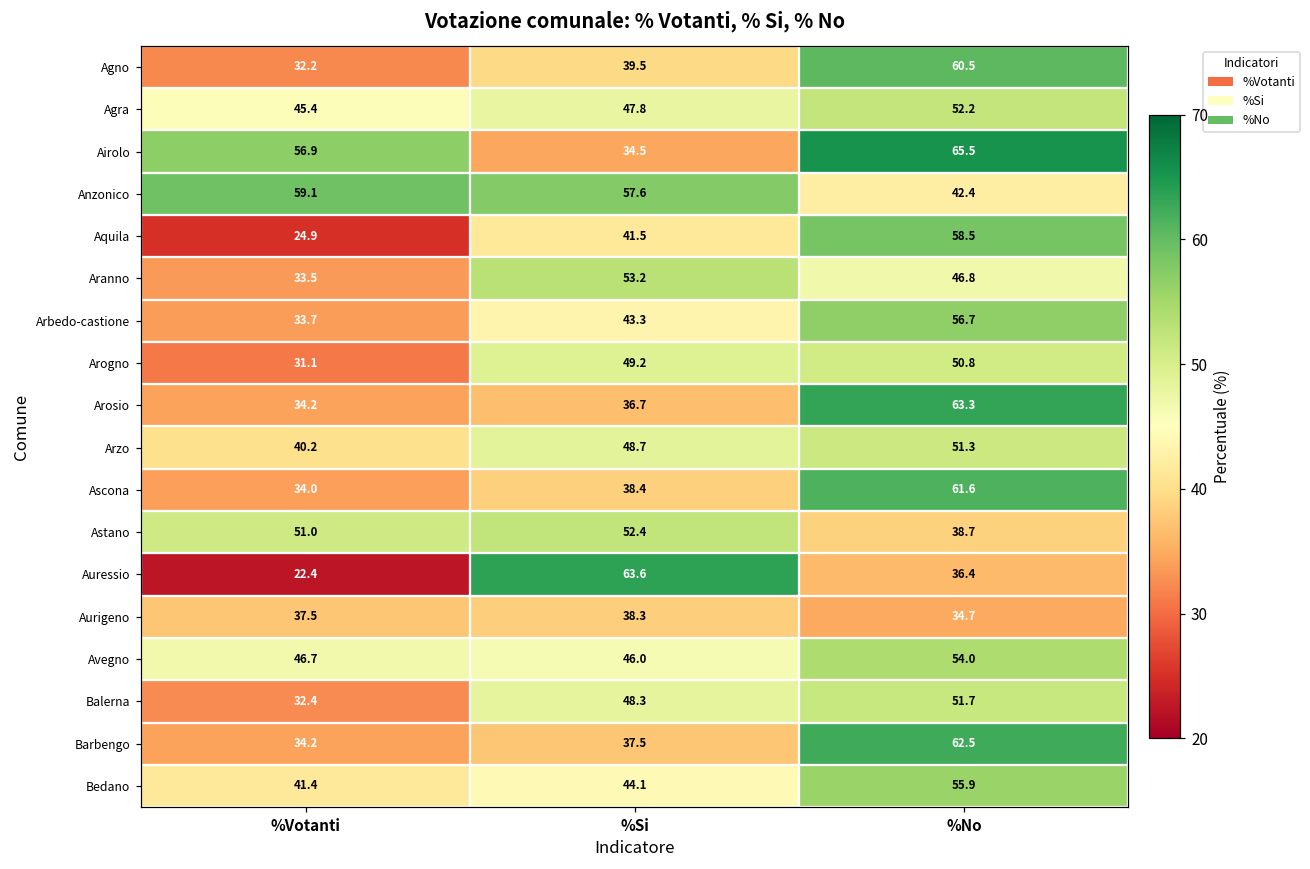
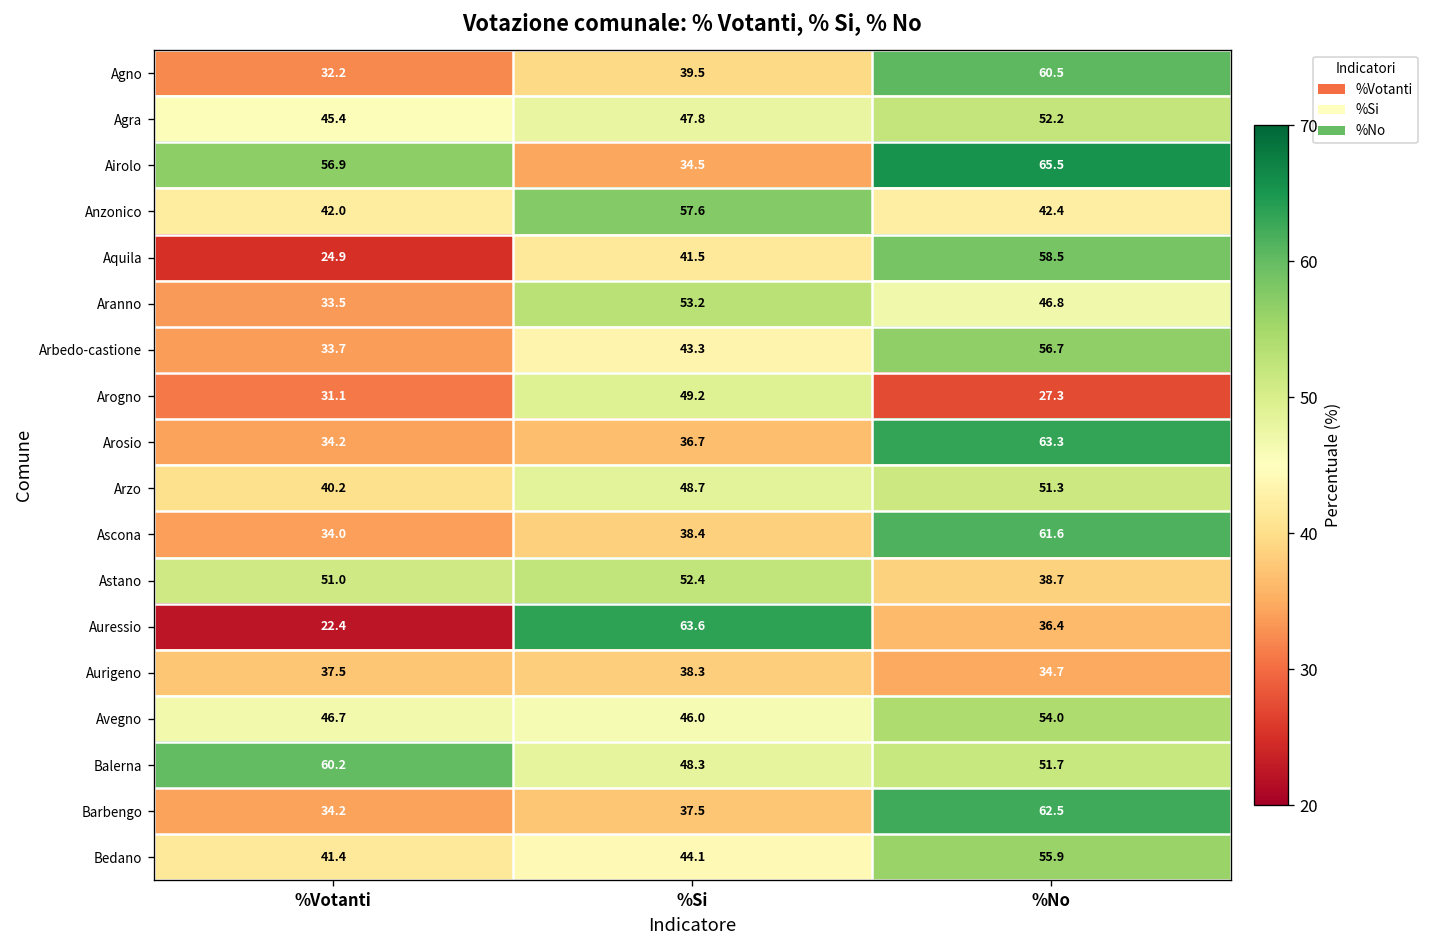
  {
    "Agno": {
      "%Votanti": 32.2,
      "%Si": 39.5,
      "%No": 60.5
    },
    "Agra": {
      "%Votanti": 45.4,
      "%Si": 47.8,
      "%No": 52.2
    },
    "Airolo": {
      "%Votanti": 56.9,
      "%Si": 34.5,
      "%No": 65.5
    },
    "Anzonico": {
-     "%Votanti": 59.1,
+     "%Votanti": 42.0,
      "%Si": 57.6,
      "%No": 42.4
    },
    "Aquila": {
      "%Votanti": 24.9,
      "%Si": 41.5,
      "%No": 58.5
    },
    "Aranno": {
      "%Votanti": 33.5,
      "%Si": 53.2,
      "%No": 46.8
    },
    "Arbedo-castione": {
      "%Votanti": 33.7,
      "%Si": 43.3,
      "%No": 56.7
    },
    "Arogno": {
      "%Votanti": 31.1,
      "%Si": 49.2,
-     "%No": 50.8
+     "%No": 27.3
    },
    "Arosio": {
      "%Votanti": 34.2,
      "%Si": 36.7,
      "%No": 63.3
    },
    "Arzo": {
      "%Votanti": 40.2,
      "%Si": 48.7,
      "%No": 51.3
    },
    "Ascona": {
      "%Votanti": 34.0,
      "%Si": 38.4,
      "%No": 61.6
    },
    "Astano": {
      "%Votanti": 51.0,
      "%Si": 52.4,
      "%No": 38.7
    },
    "Auressio": {
      "%Votanti": 22.4,
      "%Si": 63.6,
      "%No": 36.4
    },
    "Aurigeno": {
      "%Votanti": 37.5,
      "%Si": 38.3,
      "%No": 34.7
    },
    "Avegno": {
      "%Votanti": 46.7,
      "%Si": 46.0,
      "%No": 54.0
    },
    "Balerna": {
-     "%Votanti": 32.4,
+     "%Votanti": 60.2,
      "%Si": 48.3,
      "%No": 51.7
    },
    "Barbengo": {
      "%Votanti": 34.2,
      "%Si": 37.5,
      "%No": 62.5
    },
    "Bedano": {
      "%Votanti": 41.4,
      "%Si": 44.1,
      "%No": 55.9
    }
  }
